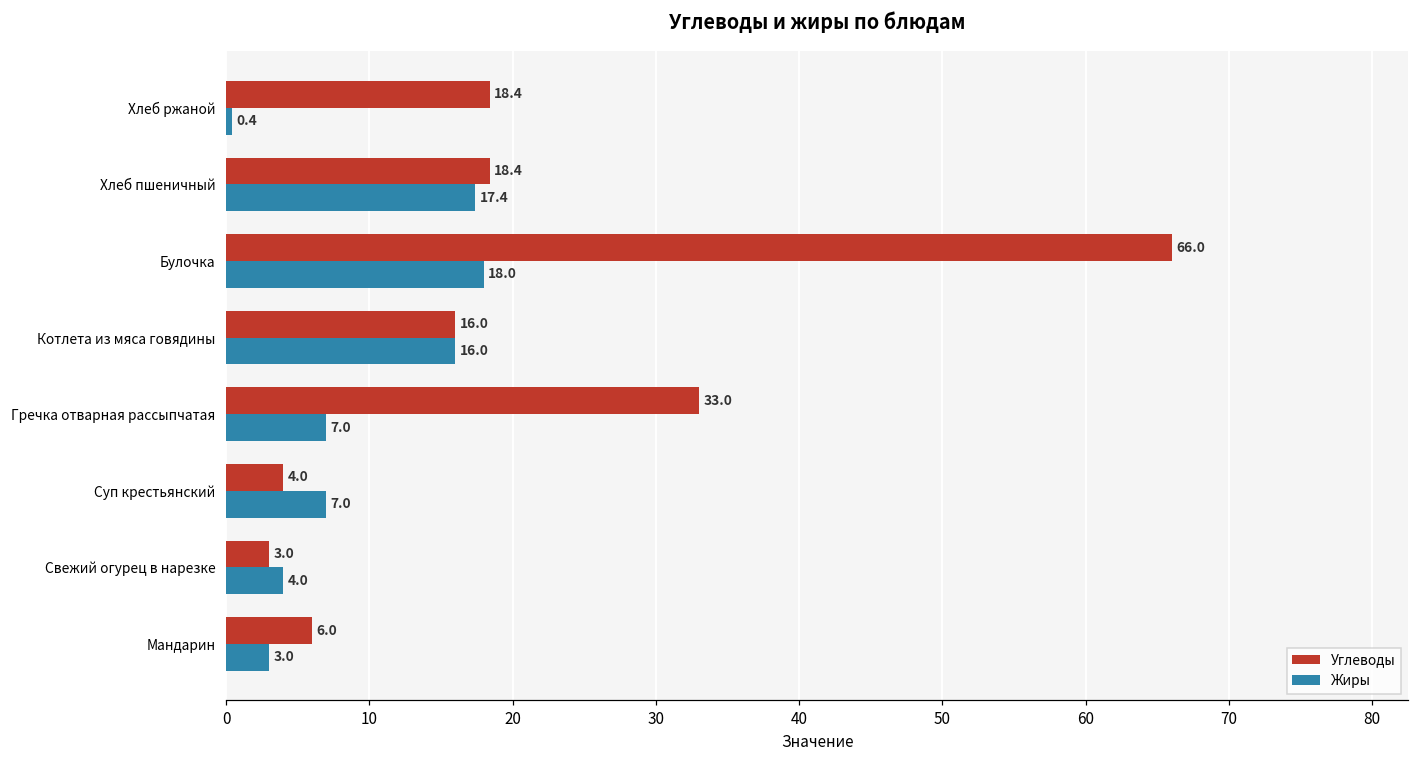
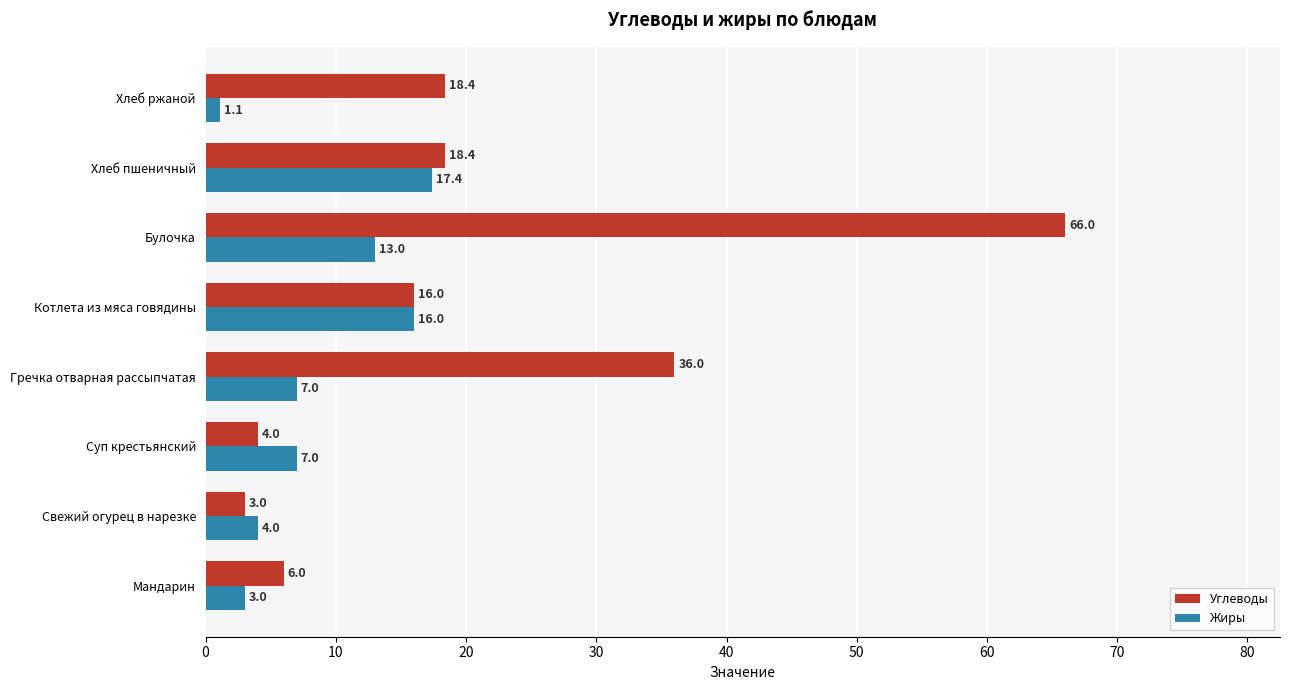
  {
    "Углеводы": {
      "Хлеб ржаной": 18.4,
      "Хлеб пшеничный": 18.4,
      "Булочка": 66.0,
      "Котлета из мяса говядины": 16.0,
-     "Гречка отварная рассыпчатая": 33.0,
+     "Гречка отварная рассыпчатая": 36.0,
      "Суп крестьянский": 4.0,
      "Свежий огурец в нарезке": 3.0,
      "Мандарин": 6.0
    },
    "Жиры": {
-     "Хлеб ржаной": 0.4,
+     "Хлеб ржаной": 1.1,
      "Хлеб пшеничный": 17.4,
-     "Булочка": 18.0,
+     "Булочка": 13.0,
      "Котлета из мяса говядины": 16.0,
      "Гречка отварная рассыпчатая": 7.0,
      "Суп крестьянский": 7.0,
      "Свежий огурец в нарезке": 4.0,
      "Мандарин": 3.0
    }
  }
